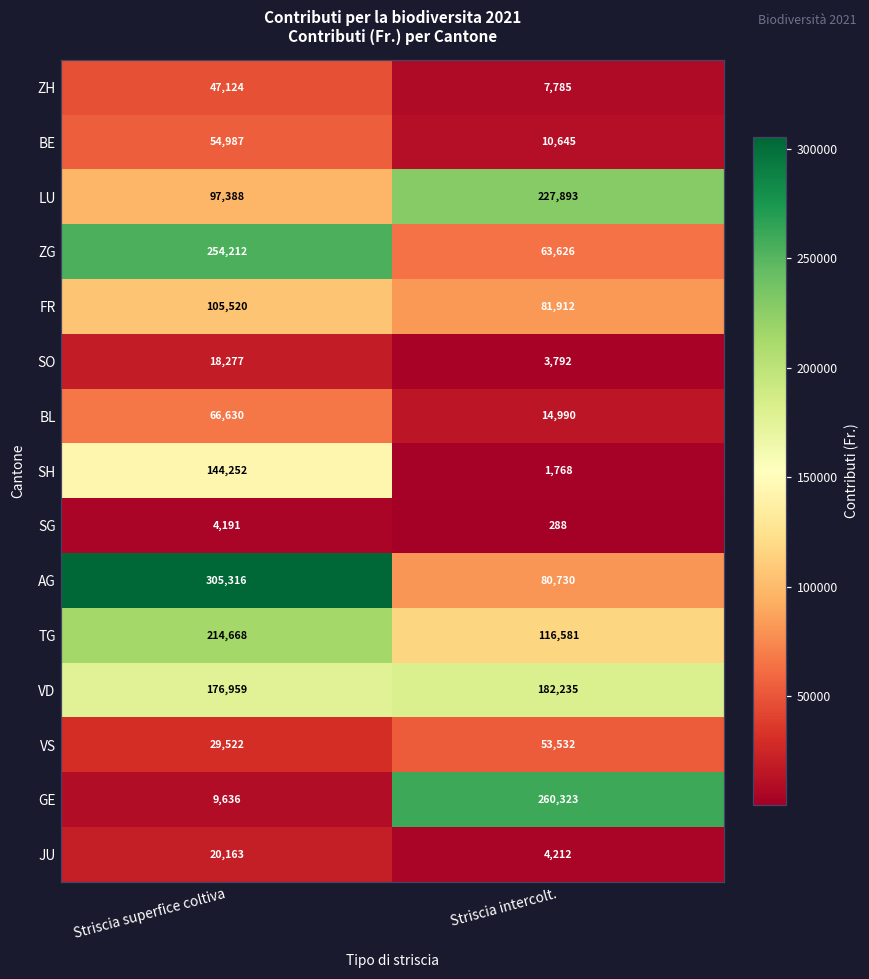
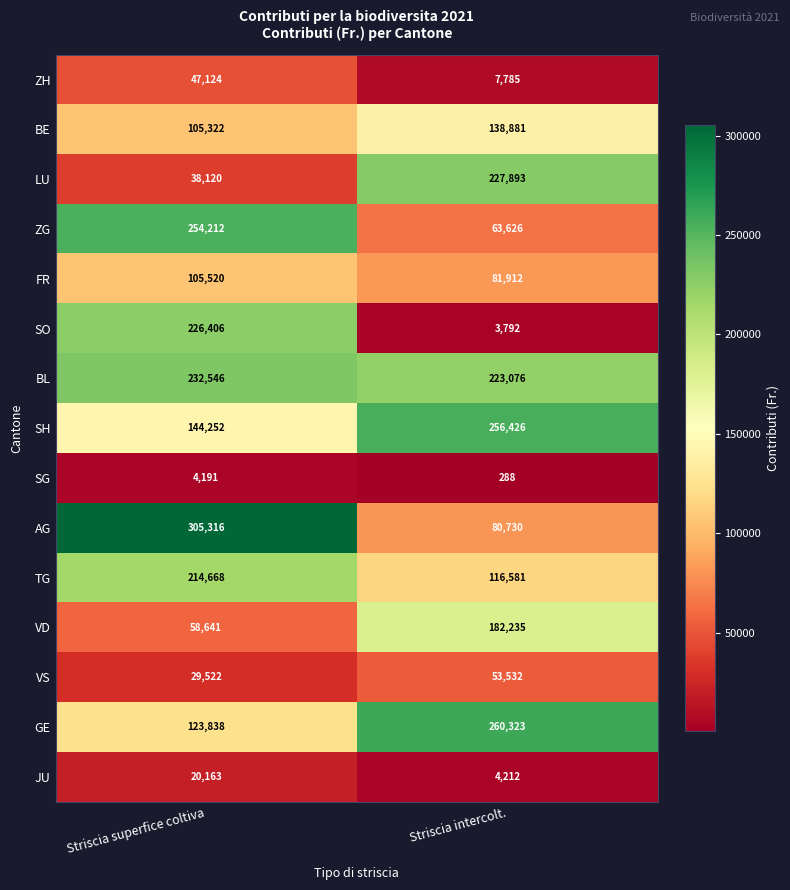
  {
    "ZH": {
      "Striscia superfice coltiva": "47,124",
      "Striscia intercolt.": "7,785"
    },
    "BE": {
-     "Striscia superfice coltiva": "54,987",
-     "Striscia intercolt.": "10,645"
+     "Striscia superfice coltiva": "105,322",
+     "Striscia intercolt.": "138,881"
    },
    "LU": {
-     "Striscia superfice coltiva": "97,388",
+     "Striscia superfice coltiva": "38,120",
      "Striscia intercolt.": "227,893"
    },
    "ZG": {
      "Striscia superfice coltiva": "254,212",
      "Striscia intercolt.": "63,626"
    },
    "FR": {
      "Striscia superfice coltiva": "105,520",
      "Striscia intercolt.": "81,912"
    },
    "SO": {
-     "Striscia superfice coltiva": "18,277",
+     "Striscia superfice coltiva": "226,406",
      "Striscia intercolt.": "3,792"
    },
    "BL": {
-     "Striscia superfice coltiva": "66,630",
-     "Striscia intercolt.": "14,990"
+     "Striscia superfice coltiva": "232,546",
+     "Striscia intercolt.": "223,076"
    },
    "SH": {
      "Striscia superfice coltiva": "144,252",
-     "Striscia intercolt.": "1,768"
+     "Striscia intercolt.": "256,426"
    },
    "SG": {
      "Striscia superfice coltiva": "4,191",
      "Striscia intercolt.": "288"
    },
    "AG": {
      "Striscia superfice coltiva": "305,316",
      "Striscia intercolt.": "80,730"
    },
    "TG": {
      "Striscia superfice coltiva": "214,668",
      "Striscia intercolt.": "116,581"
    },
    "VD": {
-     "Striscia superfice coltiva": "176,959",
+     "Striscia superfice coltiva": "58,641",
      "Striscia intercolt.": "182,235"
    },
    "VS": {
      "Striscia superfice coltiva": "29,522",
      "Striscia intercolt.": "53,532"
    },
    "GE": {
-     "Striscia superfice coltiva": "9,636",
+     "Striscia superfice coltiva": "123,838",
      "Striscia intercolt.": "260,323"
    },
    "JU": {
      "Striscia superfice coltiva": "20,163",
      "Striscia intercolt.": "4,212"
    }
  }
